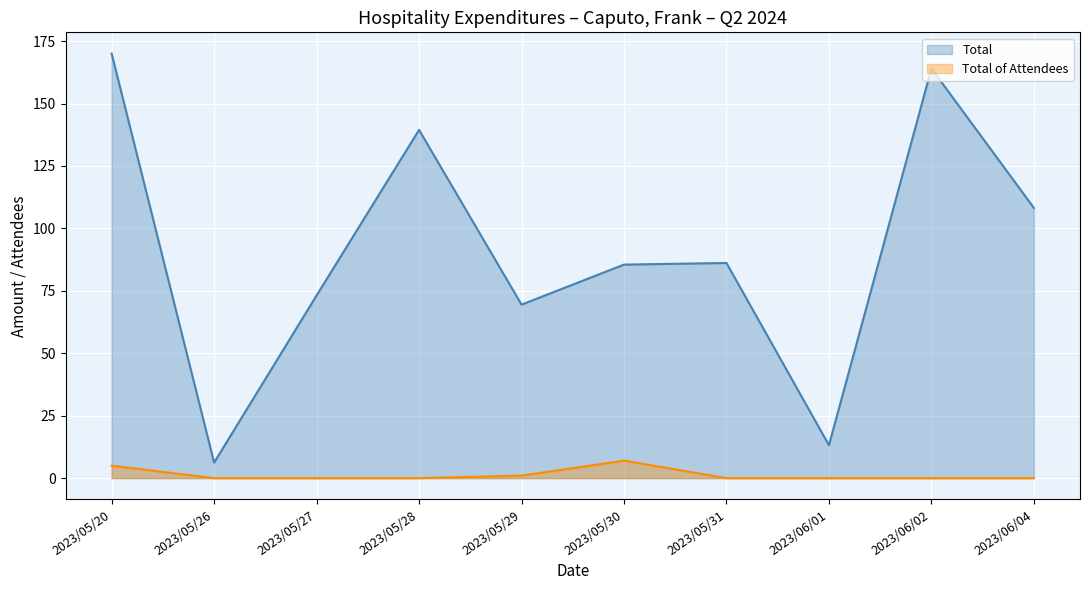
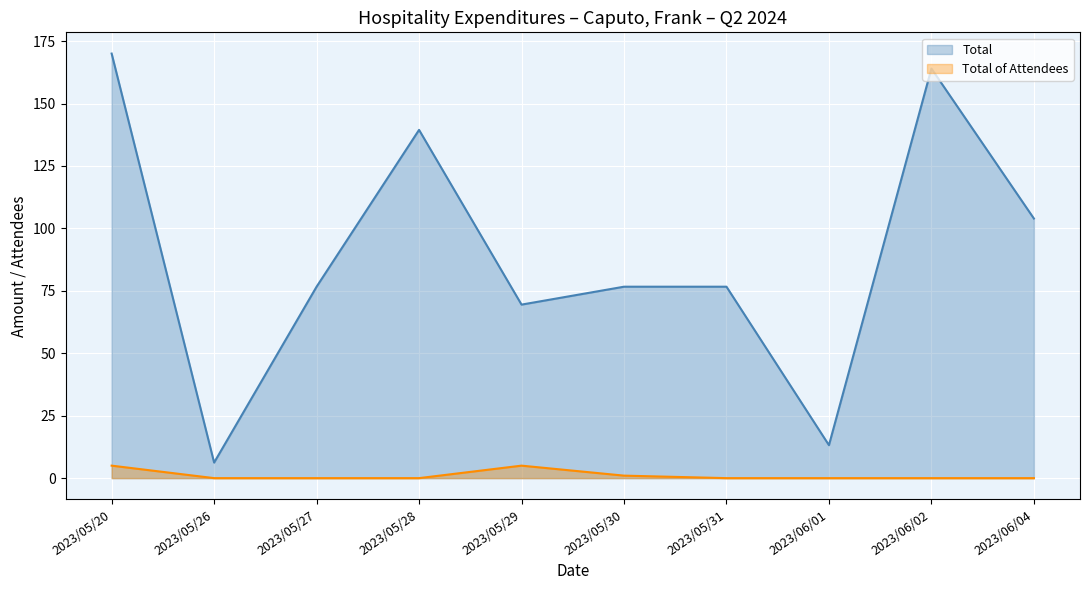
  {
    "Total": {
      "2023/05/20": 170,
      "2023/05/26": 6,
-     "2023/05/27": 73,
+     "2023/05/27": 77,
      "2023/05/28": 139,
      "2023/05/29": 69,
-     "2023/05/30": 86,
-     "2023/05/31": 86,
+     "2023/05/30": 77,
+     "2023/05/31": 77,
      "2023/06/01": 13,
-     "2023/06/04": 108
+     "2023/06/04": 104
    },
    "Total of Attendees": {
      "2023/05/20": 5,
      "2023/05/26": 0,
      "2023/05/27": 0,
      "2023/05/28": 0,
-     "2023/05/29": 1,
-     "2023/05/30": 7,
+     "2023/05/29": 5,
+     "2023/05/30": 1,
      "2023/05/31": 0,
      "2023/06/01": 0,
      "2023/06/02": 0,
      "2023/06/04": 0
    }
  }
